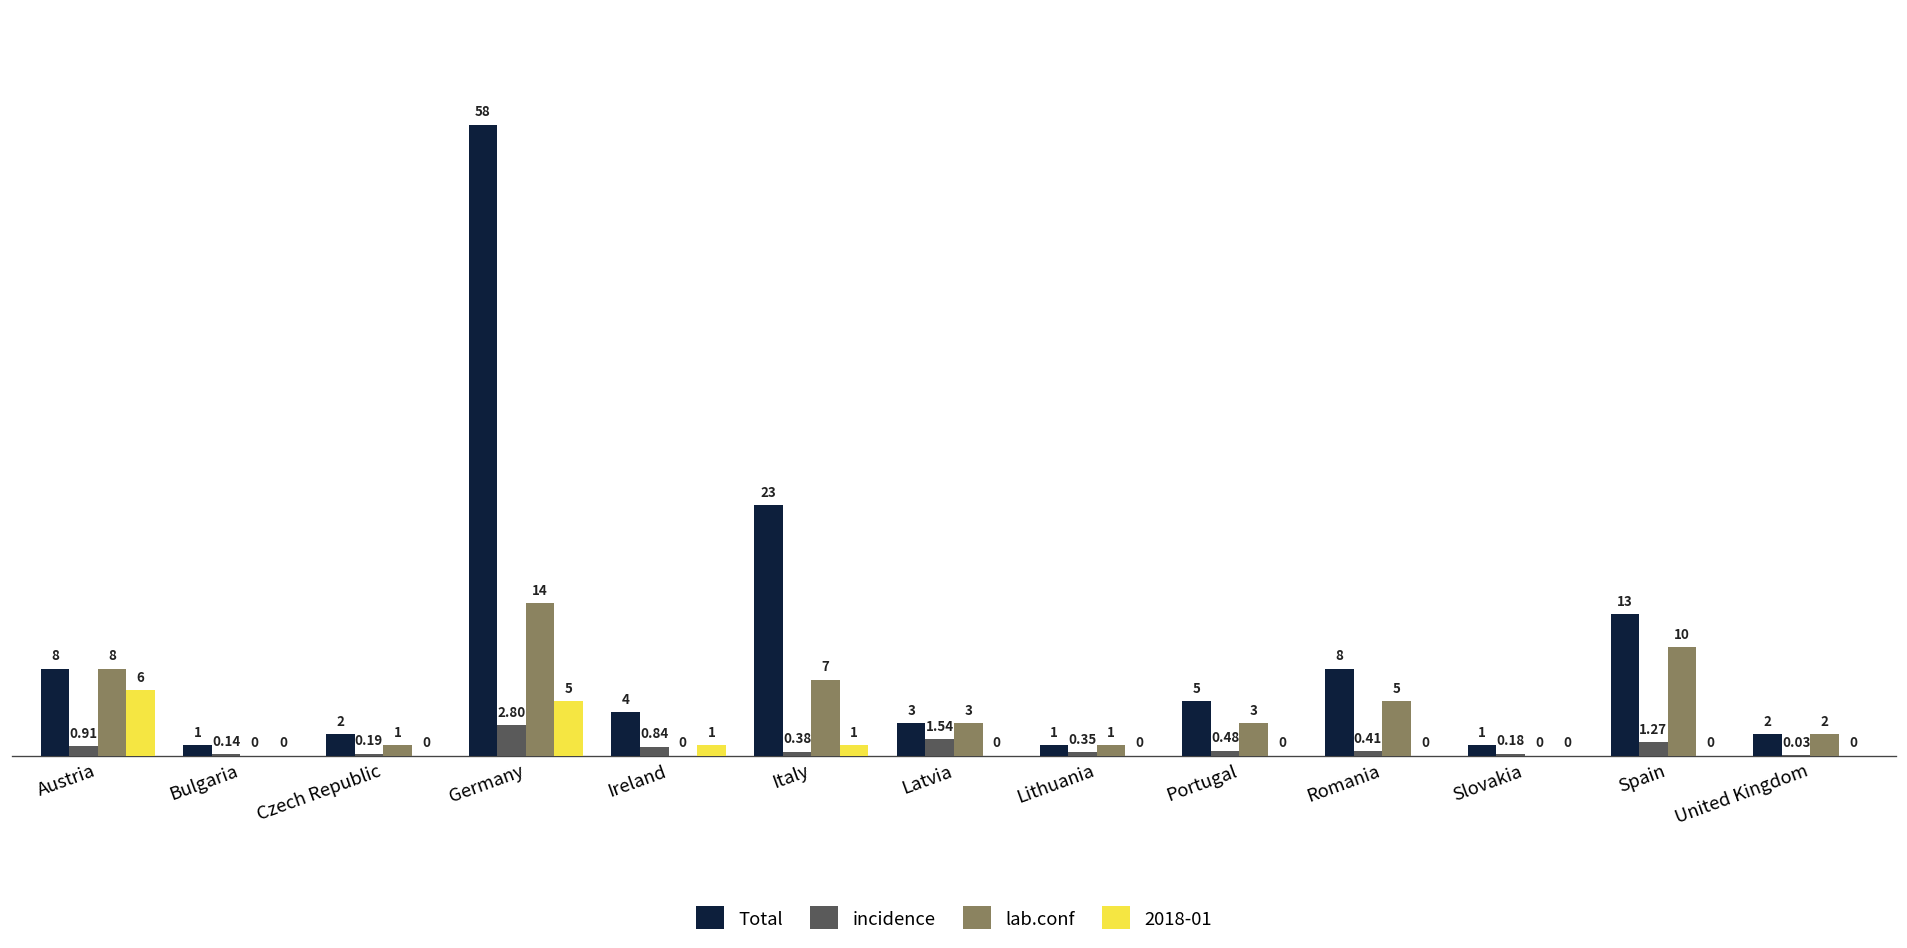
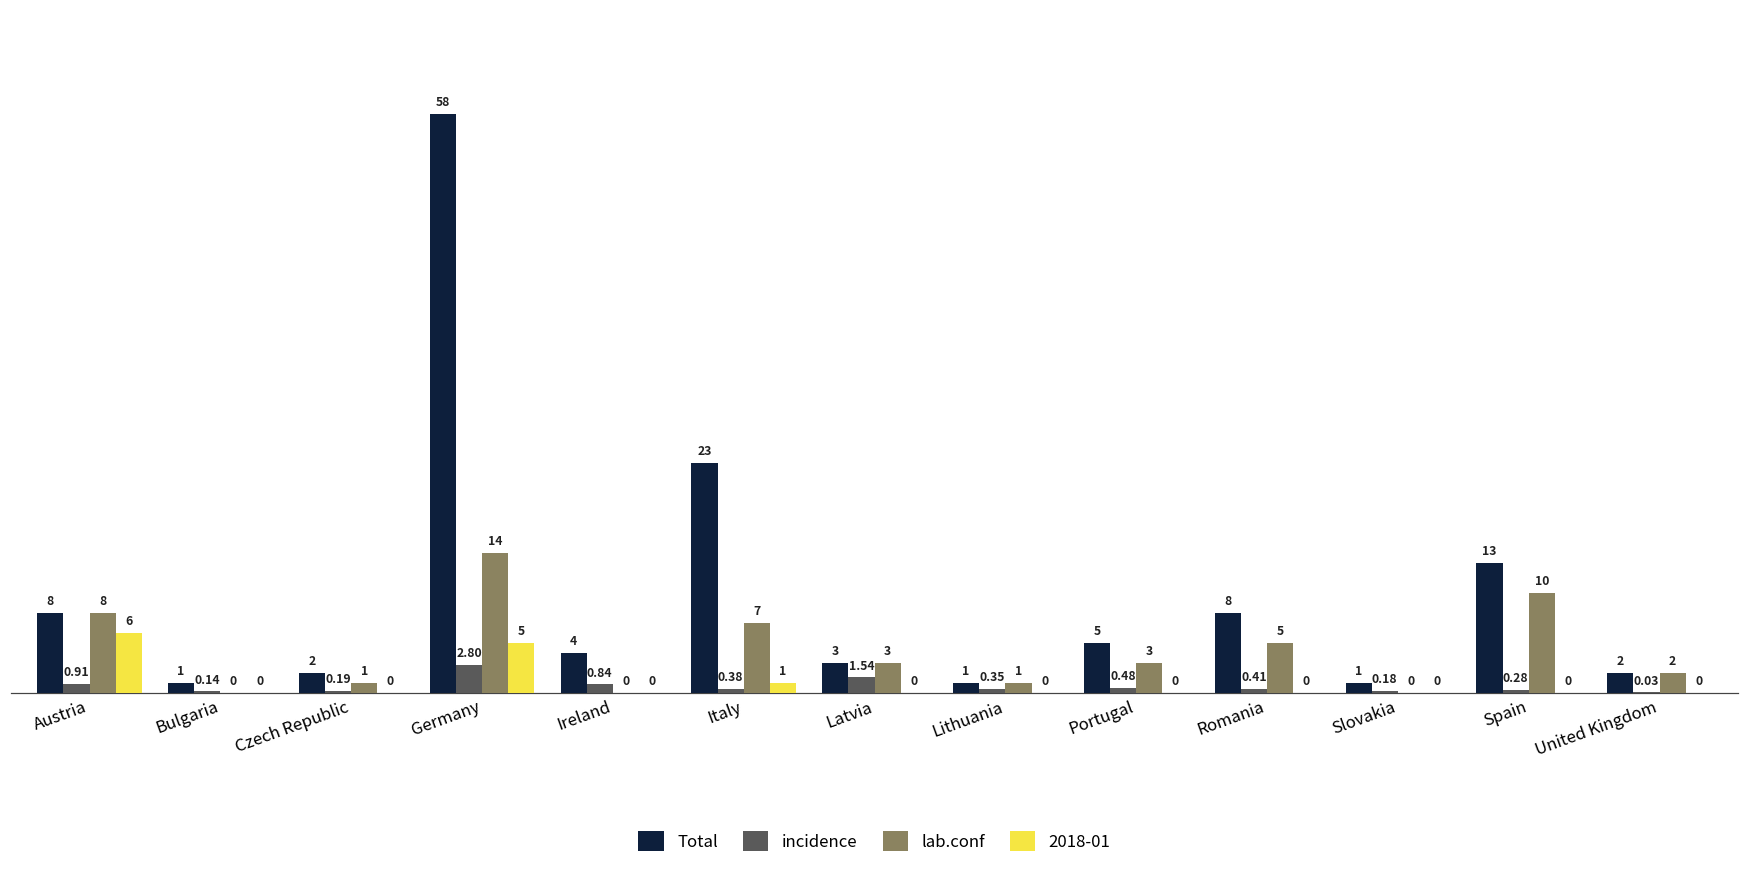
  {
    "Total": {
      "Austria": 8,
      "Bulgaria": 1,
      "Czech Republic": 2,
      "Germany": 58,
      "Ireland": 4,
      "Italy": 23,
      "Latvia": 3,
      "Lithuania": 1,
      "Portugal": 5,
      "Romania": 8,
      "Slovakia": 1,
      "Spain": 13,
      "United Kingdom": 2
    },
    "incidence": {
      "Austria": 0.91,
      "Bulgaria": 0.14,
      "Czech Republic": 0.19,
      "Germany": 2.80,
      "Ireland": 0.84,
      "Italy": 0.38,
      "Latvia": 1.54,
      "Lithuania": 0.35,
      "Portugal": 0.48,
      "Romania": 0.41,
      "Slovakia": 0.18,
-     "Spain": 1.27,
+     "Spain": 0.28,
      "United Kingdom": 0.03
    },
    "lab.conf": {
      "Austria": 8,
      "Bulgaria": 0,
      "Czech Republic": 1,
      "Germany": 14,
      "Ireland": 0,
      "Italy": 7,
      "Latvia": 3,
      "Lithuania": 1,
      "Portugal": 3,
      "Romania": 5,
      "Slovakia": 0,
      "Spain": 10,
      "United Kingdom": 2
    },
    "2018-01": {
      "Austria": 6,
      "Bulgaria": 0,
      "Czech Republic": 0,
      "Germany": 5,
-     "Ireland": 1,
+     "Ireland": 0,
      "Italy": 1,
      "Latvia": 0,
      "Lithuania": 0,
      "Portugal": 0,
      "Romania": 0,
      "Slovakia": 0,
      "Spain": 0,
      "United Kingdom": 0
    }
  }
